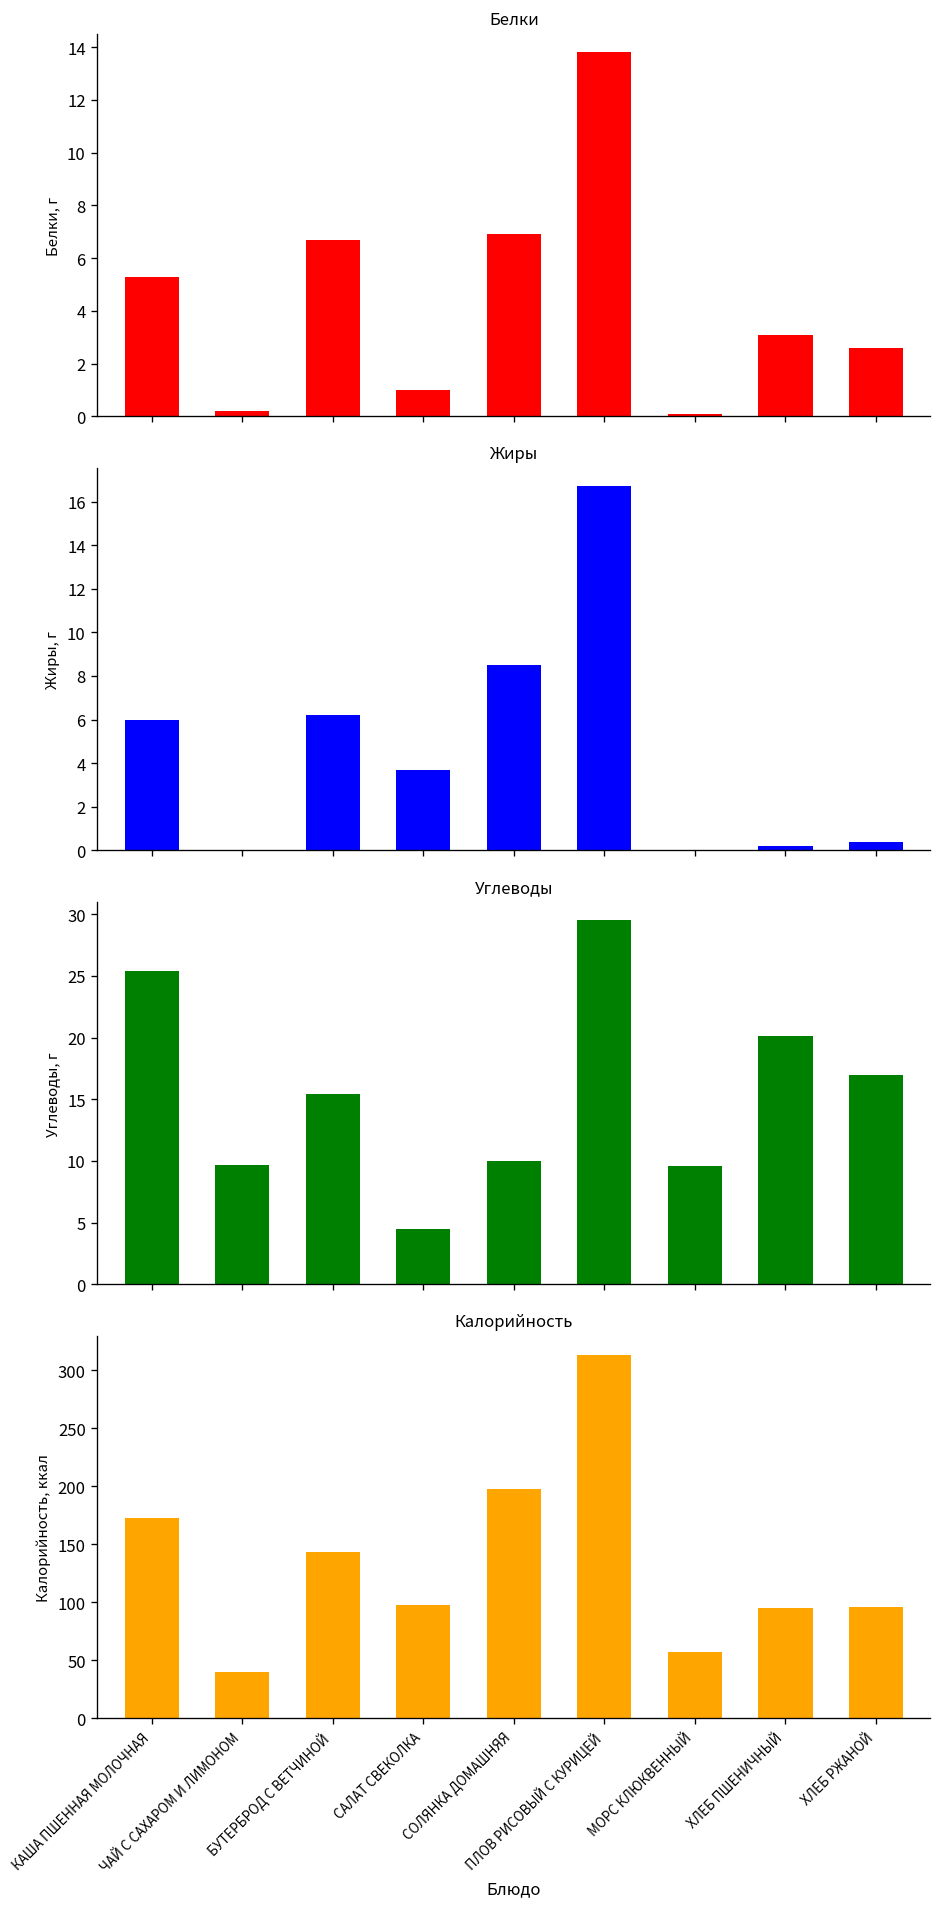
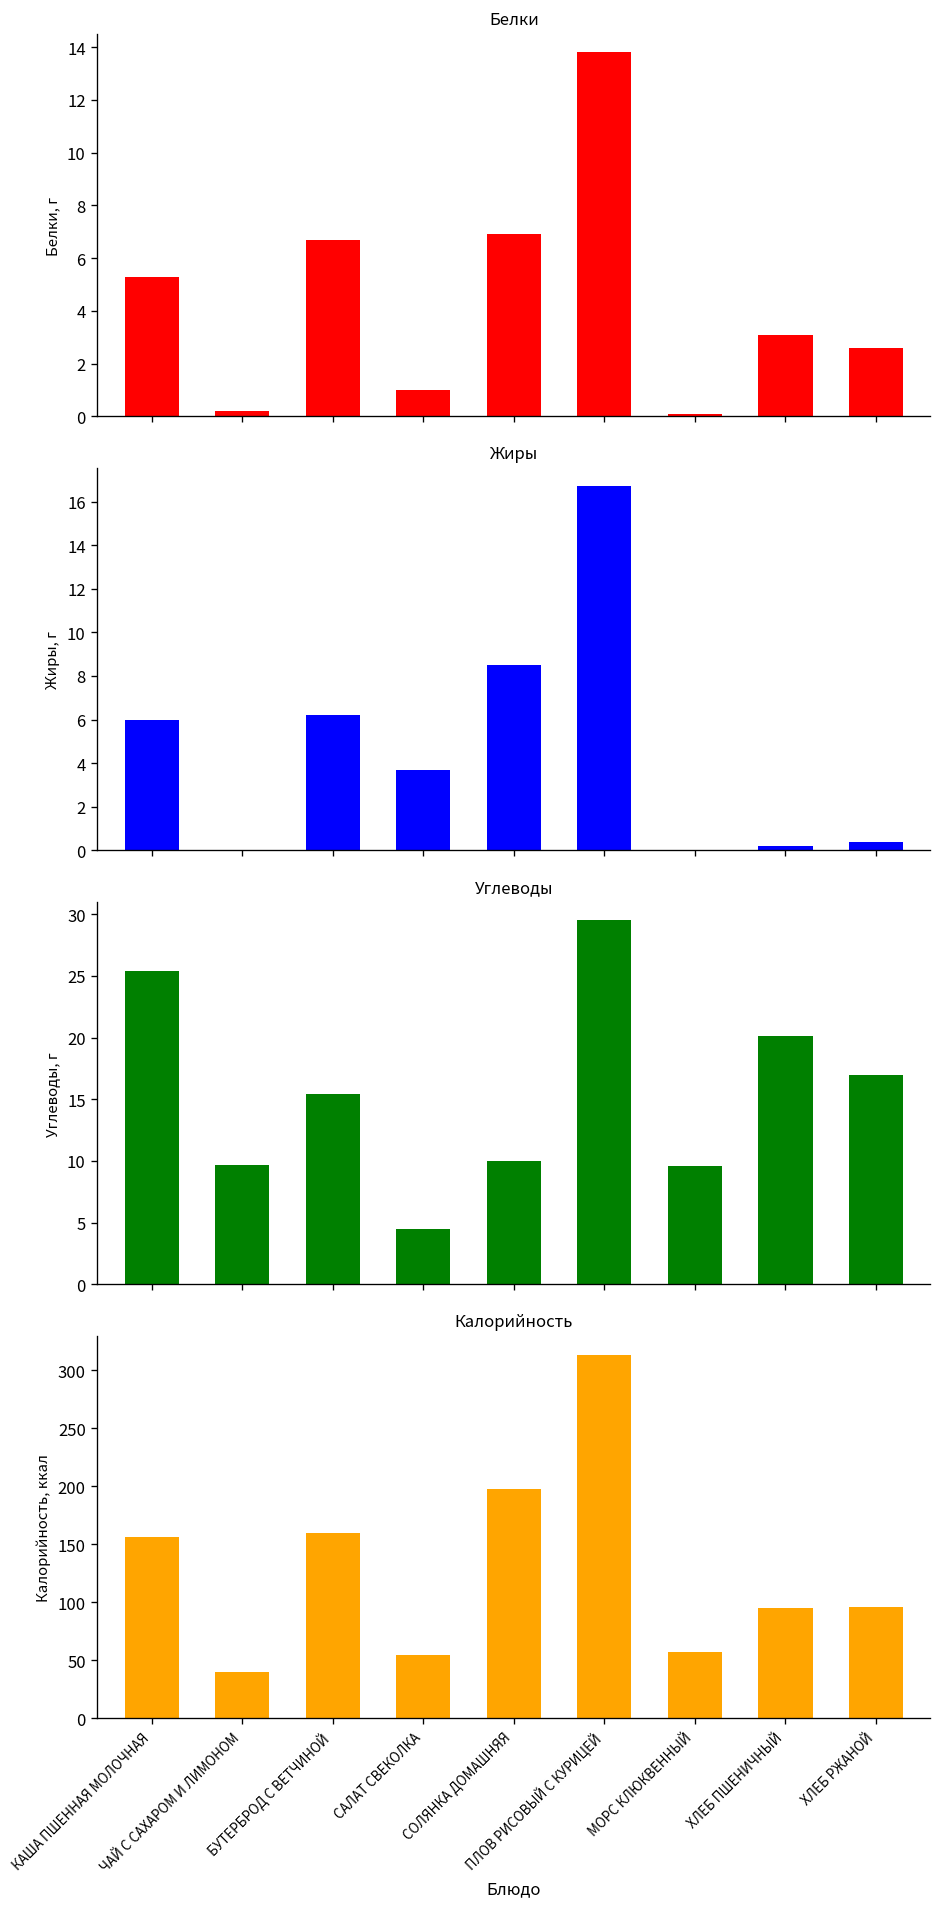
  {
    "Калорийность": {
-     "КАША ПШЕННАЯ МОЛОЧНАЯ": 170,
+     "КАША ПШЕННАЯ МОЛОЧНАЯ": 160,
      "ЧАЙ С САХАРОМ И ЛИМОНОМ": 40,
-     "БУТЕРБРОД С ВЕТЧИНОЙ": 140,
-     "САЛАТ СВЕКОЛКА": 100,
+     "БУТЕРБРОД С ВЕТЧИНОЙ": 160,
+     "САЛАТ СВЕКОЛКА": 50,
      "СОЛЯНКА ДОМАШНЯЯ": 200,
      "ПЛОВ РИСОВЫЙ С КУРИЦЕЙ": 310,
      "МОРС КЛЮКВЕННЫЙ": 60,
      "ХЛЕБ ПШЕНИЧНЫЙ": 90,
      "ХЛЕБ РЖАНОЙ": 100
    }
  }
